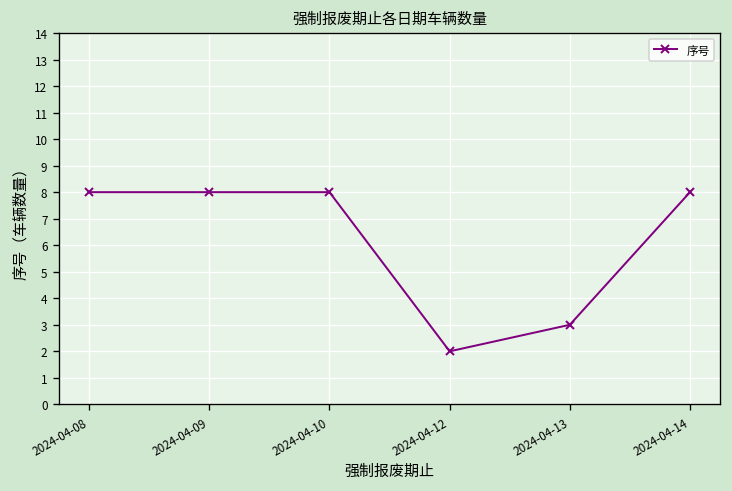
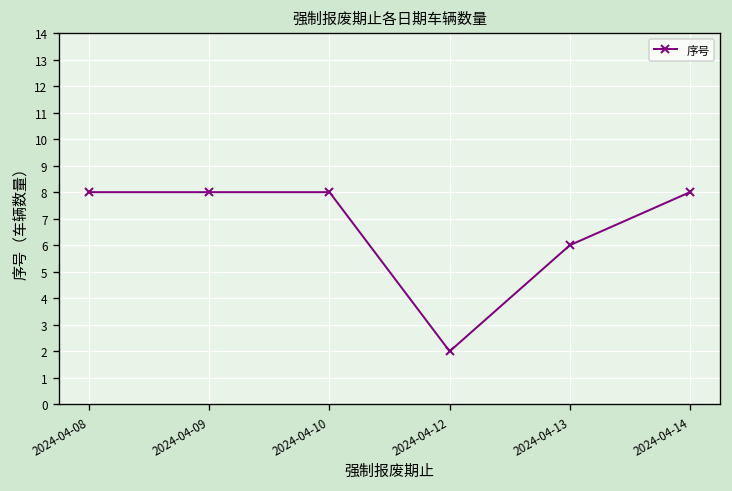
  {
    "2024-04-08": 8,
    "2024-04-09": 8,
    "2024-04-10": 8,
    "2024-04-12": 2,
-   "2024-04-13": 3,
+   "2024-04-13": 6,
    "2024-04-14": 8
  }
